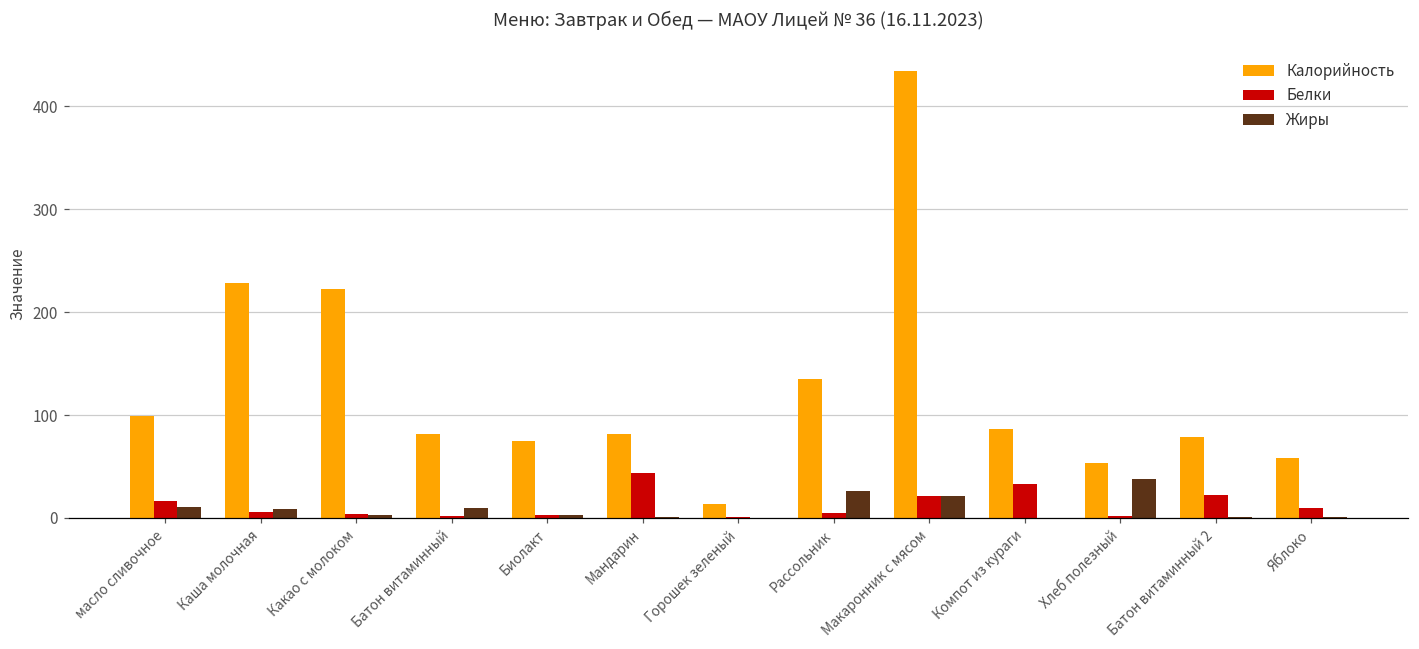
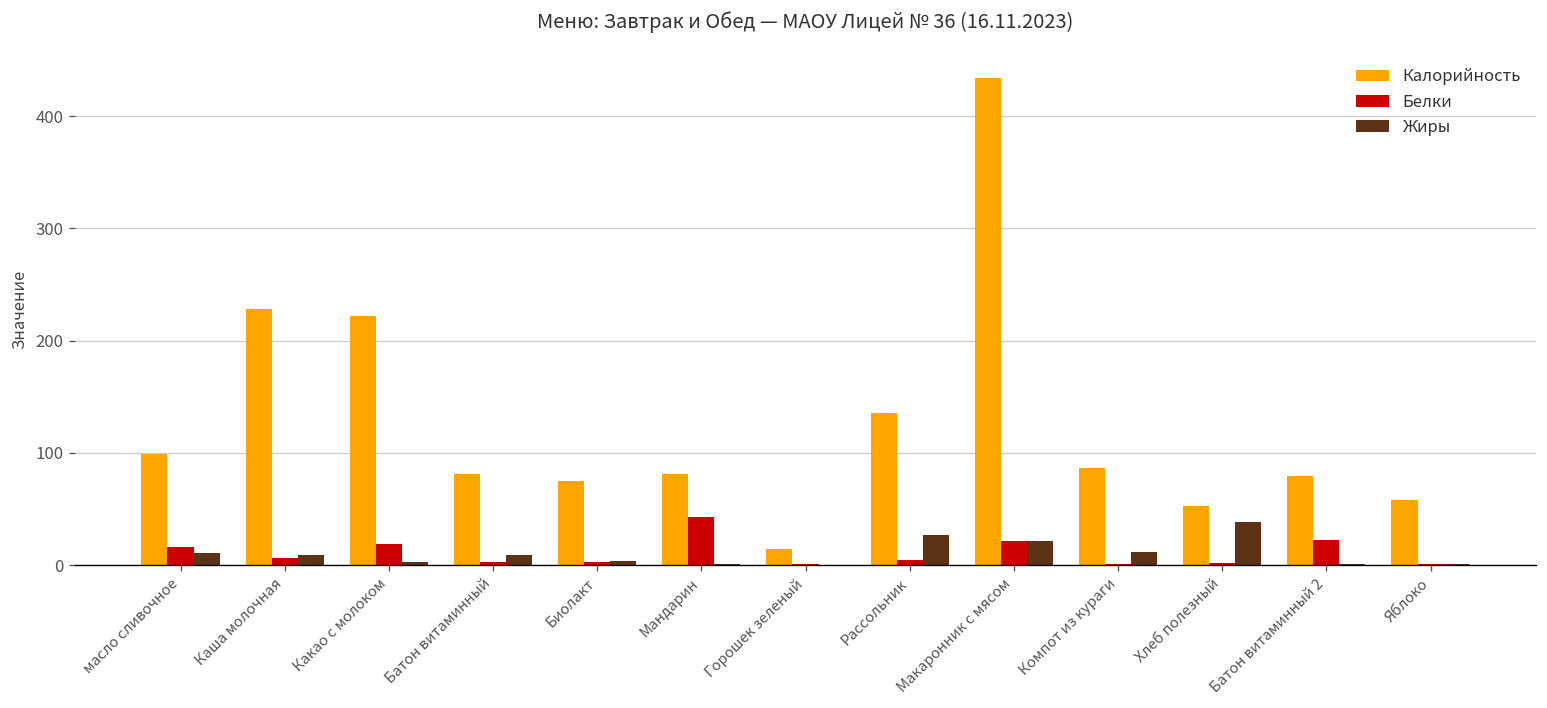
  {
    "Калорийность": {
      "масло сливочное": 100,
      "Каша молочная": 230,
      "Какао с молоком": 220,
      "Батон витаминный": 80,
      "Биолакт": 80,
      "Мандарин": 80,
      "Горошек зеленый": 10,
      "Рассольник": 140,
      "Макаронник с мясом": 430,
      "Компот из кураги": 90,
      "Хлеб полезный": 50,
      "Батон витаминный 2": 80,
      "Яблоко": 60
    },
    "Белки": {
      "масло сливочное": 20,
      "Каша молочная": 10,
-     "Какао с молоком": 0,
+     "Какао с молоком": 20,
      "Биолакт": 0,
      "Мандарин": 40,
      "Рассольник": 0,
      "Макаронник с мясом": 20,
-     "Компот из кураги": 30,
+     "Компот из кураги": 0,
      "Батон витаминный 2": 20,
-     "Яблоко": 10
+     "Яблоко": 0
    },
    "Жиры": {
      "масло сливочное": 10,
      "Каша молочная": 10,
      "Какао с молоком": 0,
      "Батон витаминный": 10,
      "Биолакт": 0,
      "Рассольник": 30,
      "Макаронник с мясом": 20,
-     "Компот из кураги": 0,
+     "Компот из кураги": 10,
      "Хлеб полезный": 40
    }
  }
